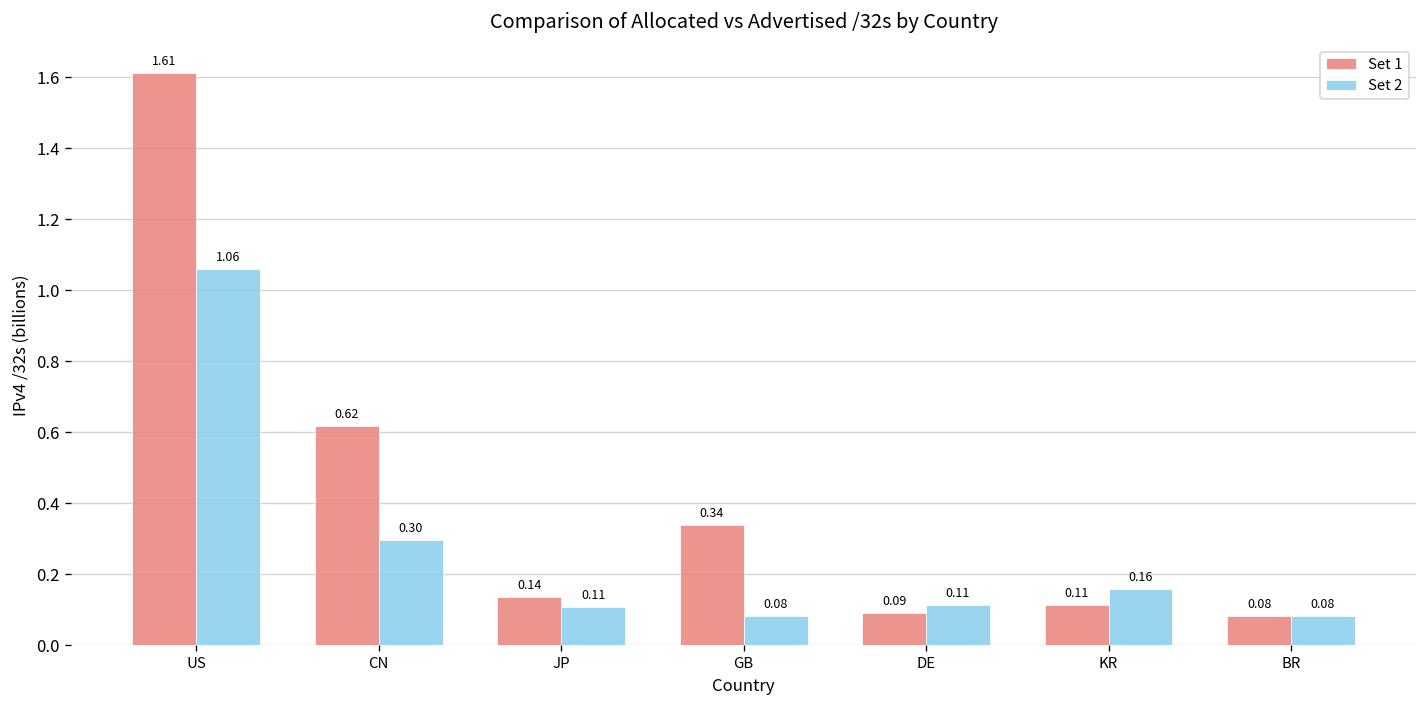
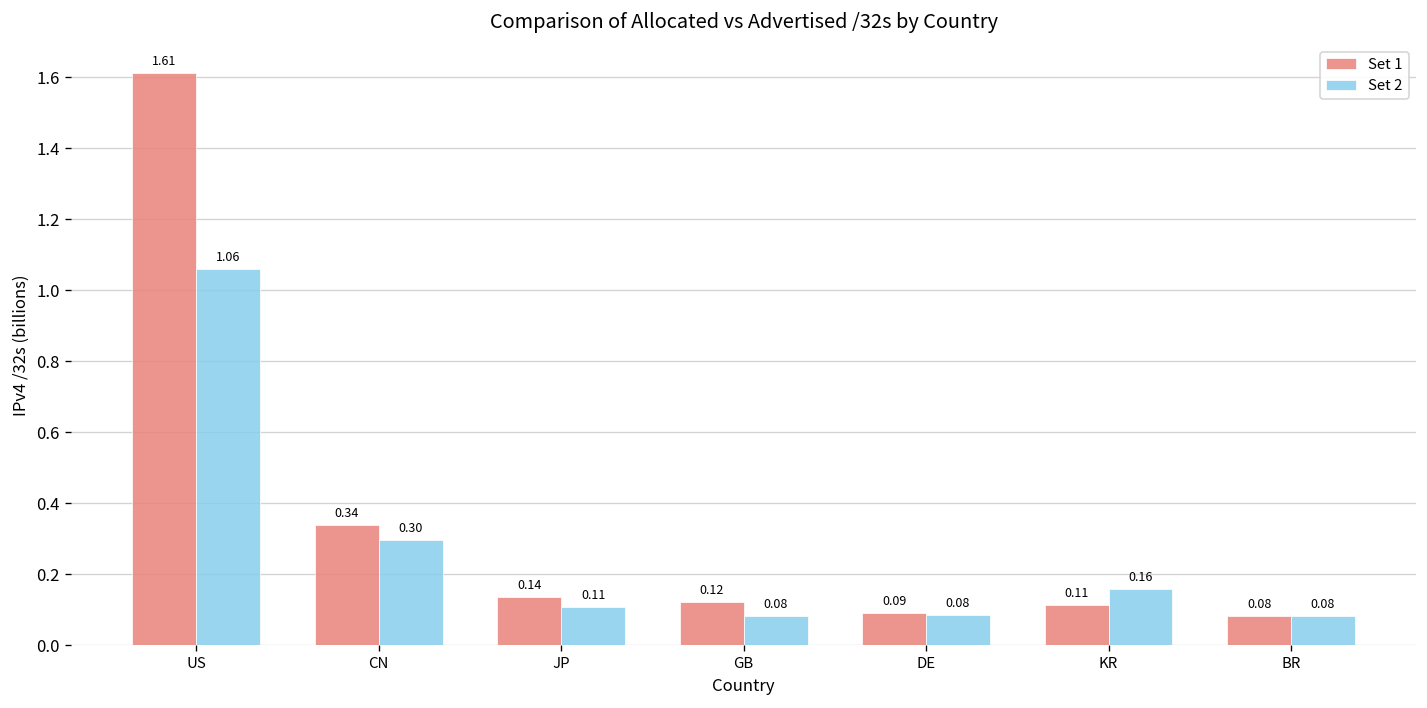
  {
    "Set 1": {
      "US": 1.61,
-     "CN": 0.62,
+     "CN": 0.34,
      "JP": 0.14,
-     "GB": 0.34,
+     "GB": 0.12,
      "DE": 0.09,
      "KR": 0.11,
      "BR": 0.08
    },
    "Set 2": {
      "US": 1.06,
      "CN": 0.30,
      "JP": 0.11,
      "GB": 0.08,
-     "DE": 0.11,
+     "DE": 0.08,
      "KR": 0.16,
      "BR": 0.08
    }
  }
